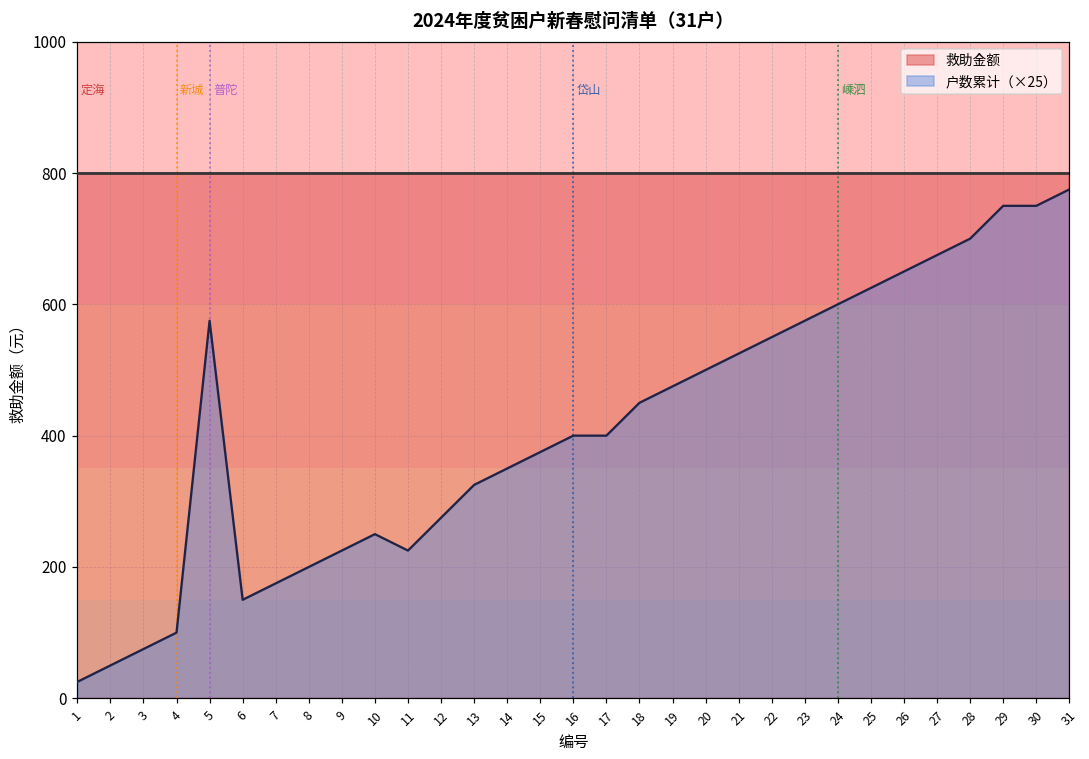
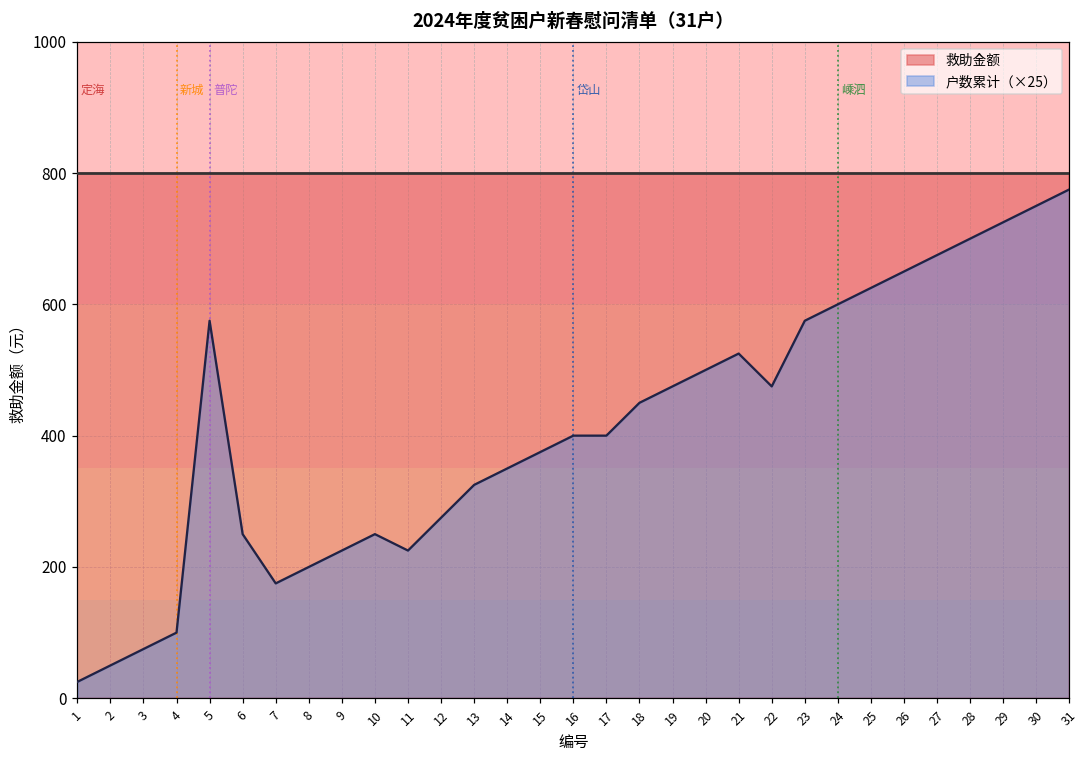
  {
    "救助金额": {
      "1": 800,
      "2": 800,
      "3": 800,
      "4": 800,
      "5": 800,
      "6": 800,
      "7": 800,
      "8": 800,
      "9": 800,
      "10": 800,
      "11": 800,
      "12": 800,
      "13": 800,
      "14": 800,
      "15": 800,
      "16": 800,
      "17": 800,
      "18": 800,
      "19": 800,
      "20": 800,
      "21": 800,
      "22": 800,
      "23": 800,
      "24": 800,
      "25": 800,
      "26": 800,
      "27": 800,
      "28": 800,
      "29": 800,
      "30": 800,
      "31": 800
    },
    "户数累计（×25）": {
      "1": 30,
      "2": 50,
      "3": 80,
      "4": 100,
      "5": 580,
-     "6": 150,
+     "6": 250,
      "7": 180,
      "8": 200,
      "9": 230,
      "10": 250,
      "11": 230,
      "12": 280,
      "13": 330,
      "14": 350,
      "15": 380,
      "16": 400,
      "17": 400,
      "18": 450,
      "19": 480,
      "20": 500,
      "21": 530,
-     "22": 550,
+     "22": 480,
      "23": 580,
      "24": 600,
      "25": 630,
      "26": 650,
      "27": 680,
      "28": 700,
-     "29": 750,
+     "29": 730,
      "30": 750,
      "31": 780
    }
  }
